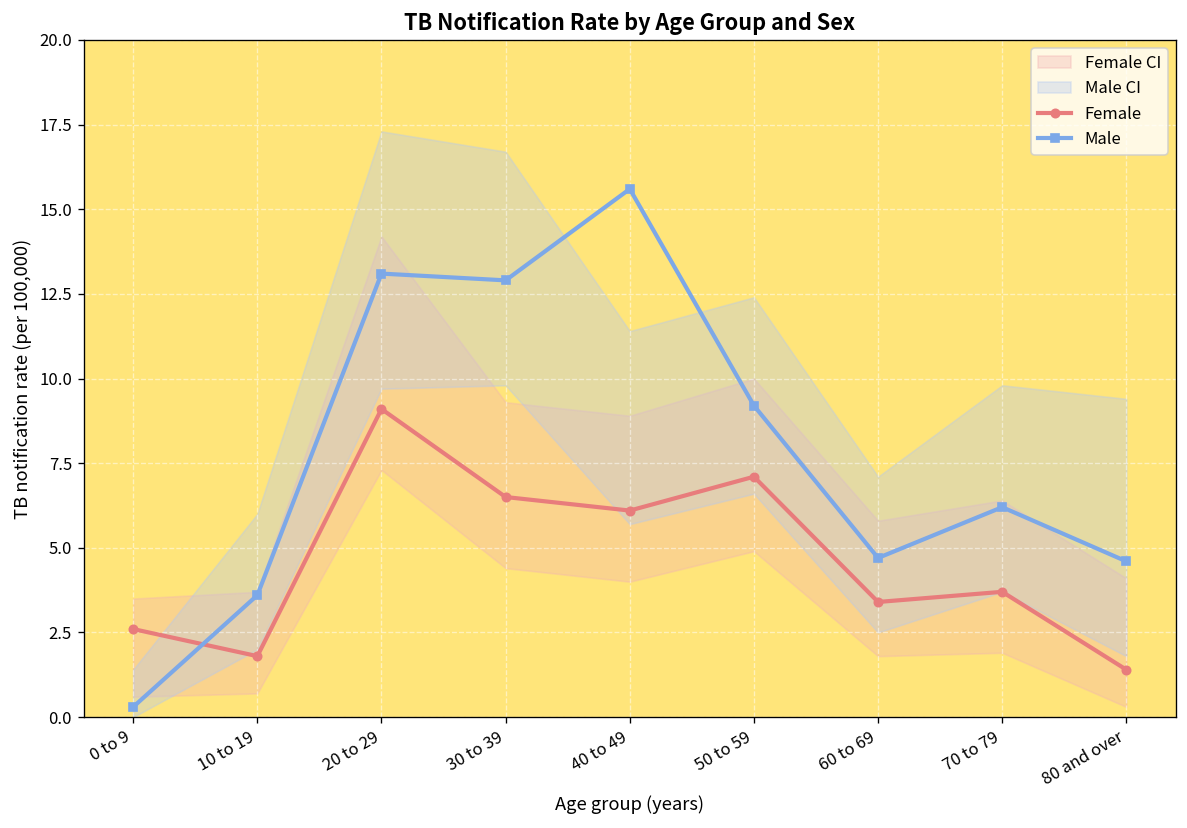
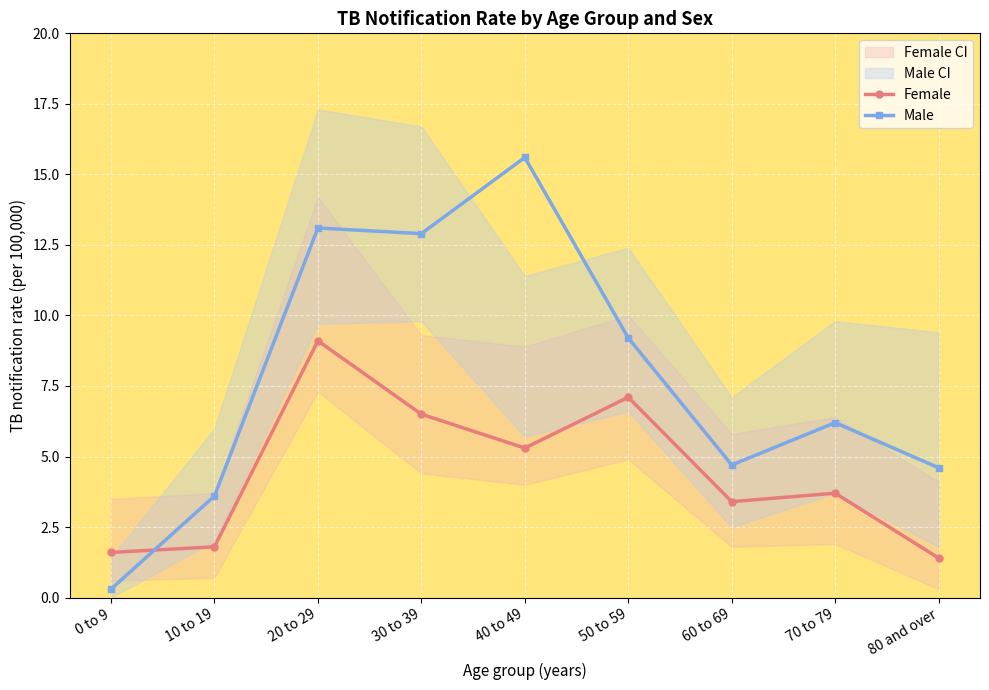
  {
    "Female": {
-     "0 to 9": 2.6,
+     "0 to 9": 1.6,
      "10 to 19": 1.8,
      "20 to 29": 9.1,
      "30 to 39": 6.5,
-     "40 to 49": 6.1,
+     "40 to 49": 5.3,
      "50 to 59": 7.1,
      "60 to 69": 3.4,
      "70 to 79": 3.7,
      "80 and over": 1.4
    },
    "Male": {
      "0 to 9": 0.3,
      "10 to 19": 3.6,
      "20 to 29": 13.1,
      "30 to 39": 12.9,
      "40 to 49": 15.6,
      "50 to 59": 9.2,
      "60 to 69": 4.7,
      "70 to 79": 6.2,
      "80 and over": 4.6
    }
  }
